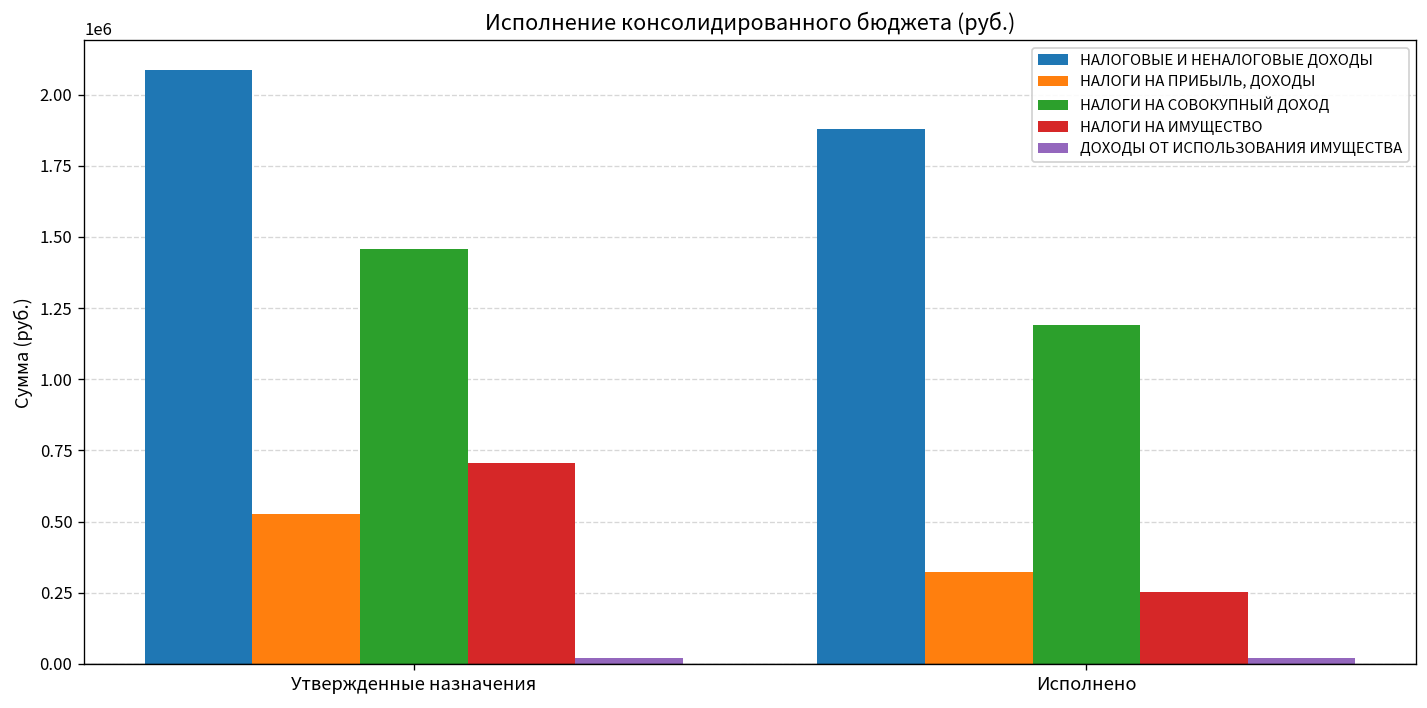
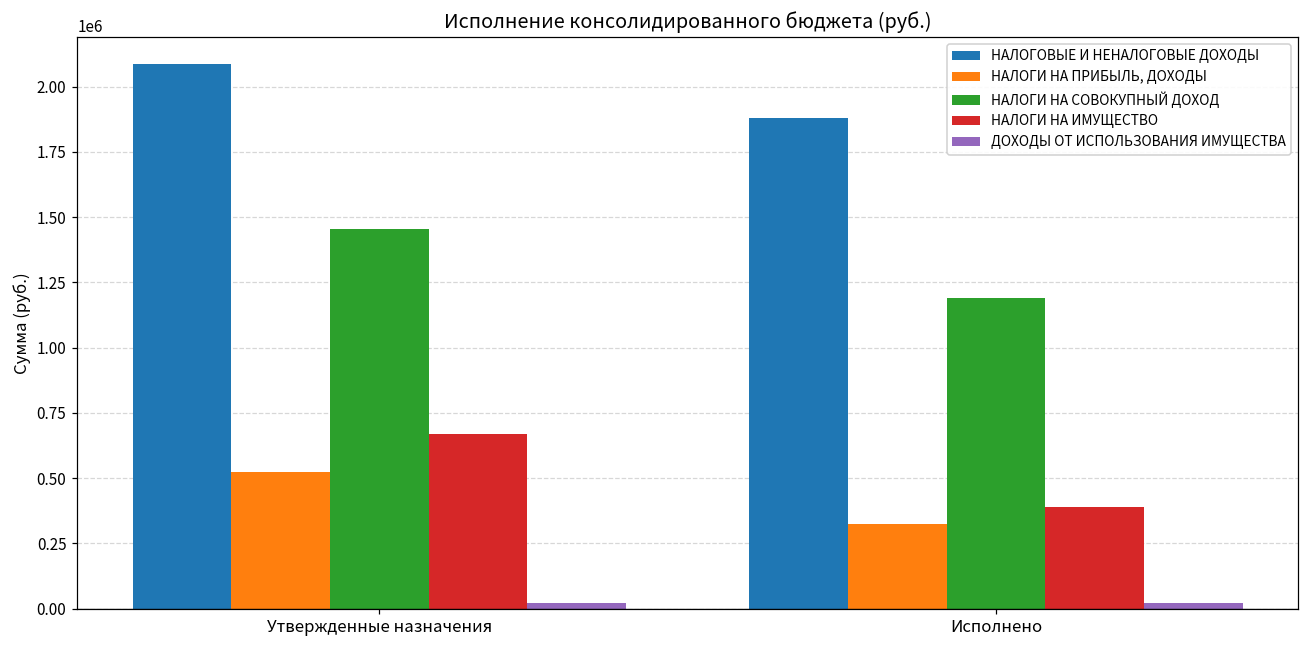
  {
    "НАЛОГОВЫЕ И НЕНАЛОГОВЫЕ ДОХОДЫ": {
      "Утвержденные назначения": 2090000,
      "Исполнено": 1880000
    },
    "НАЛОГИ НА ПРИБЫЛЬ, ДОХОДЫ": {
      "Утвержденные назначения": 530000,
      "Исполнено": 320000
    },
    "НАЛОГИ НА СОВОКУПНЫЙ ДОХОД": {
      "Утвержденные назначения": 1460000,
      "Исполнено": 1190000
    },
    "НАЛОГИ НА ИМУЩЕСТВО": {
-     "Утвержденные назначения": 710000,
-     "Исполнено": 250000
+     "Утвержденные назначения": 670000,
+     "Исполнено": 390000
    },
    "ДОХОДЫ ОТ ИСПОЛЬЗОВАНИЯ ИМУЩЕСТВА": {
      "Утвержденные назначения": 20000,
      "Исполнено": 20000
    }
  }
